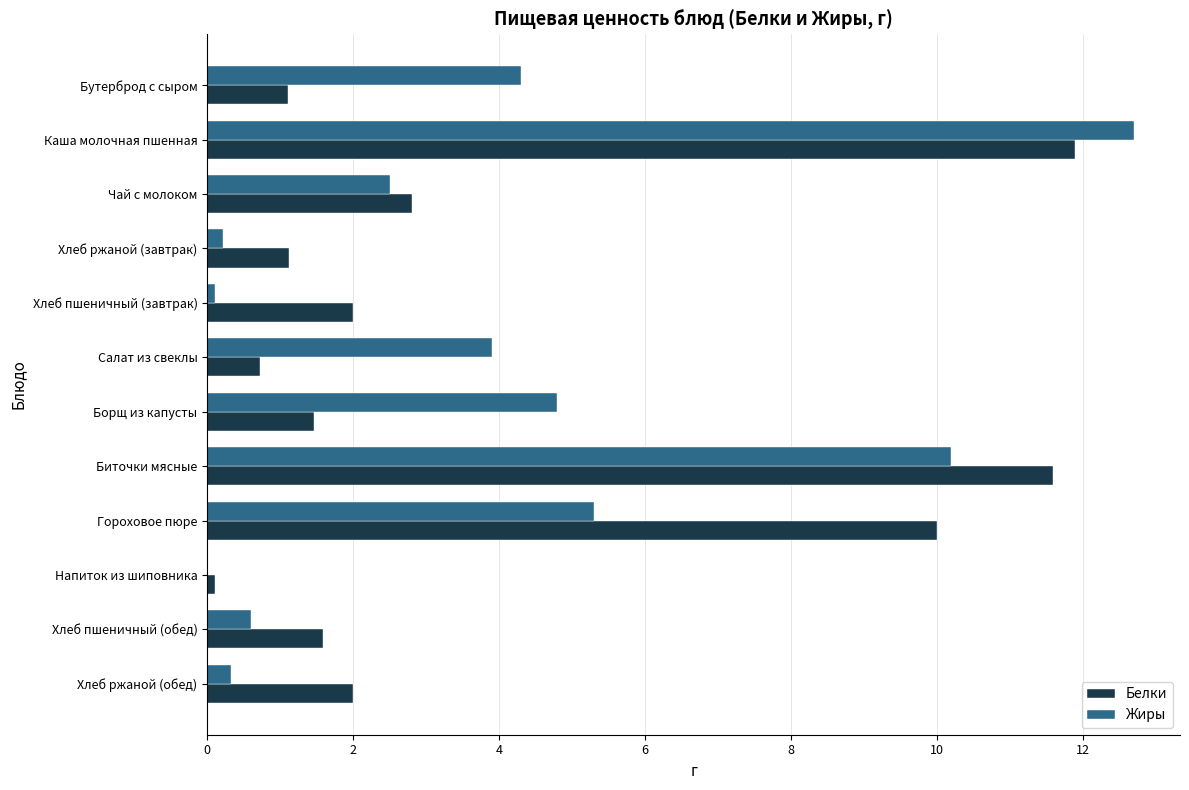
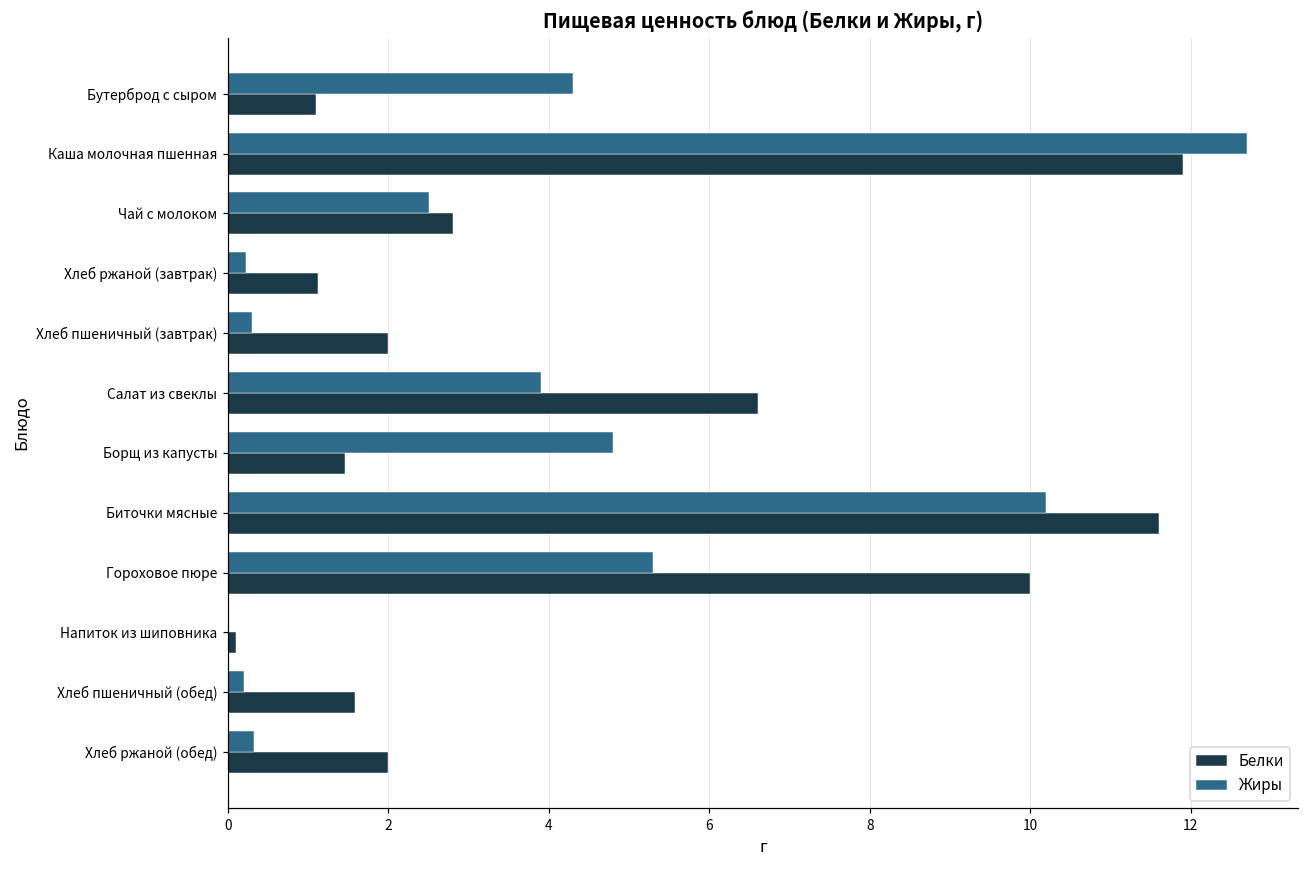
  {
    "Белки": {
      "Бутерброд с сыром": 1.1,
      "Каша молочная пшенная": 11.9,
      "Чай с молоком": 2.8,
      "Хлеб ржаной (завтрак)": 1.1,
      "Хлеб пшеничный (завтрак)": 2.0,
-     "Салат из свеклы": 0.7,
+     "Салат из свеклы": 6.6,
      "Борщ из капусты": 1.5,
      "Биточки мясные": 11.6,
      "Гороховое пюре": 10.0,
      "Напиток из шиповника": 0.1,
      "Хлеб пшеничный (обед)": 1.6,
      "Хлеб ржаной (обед)": 2.0
    },
    "Жиры": {
      "Бутерброд с сыром": 4.3,
      "Каша молочная пшенная": 12.7,
      "Чай с молоком": 2.5,
      "Хлеб ржаной (завтрак)": 0.2,
-     "Хлеб пшеничный (завтрак)": 0.1,
+     "Хлеб пшеничный (завтрак)": 0.3,
      "Салат из свеклы": 3.9,
      "Борщ из капусты": 4.8,
      "Биточки мясные": 10.2,
      "Гороховое пюре": 5.3,
      "Напиток из шиповника": 0.0,
-     "Хлеб пшеничный (обед)": 0.6,
+     "Хлеб пшеничный (обед)": 0.2,
      "Хлеб ржаной (обед)": 0.3
    }
  }
